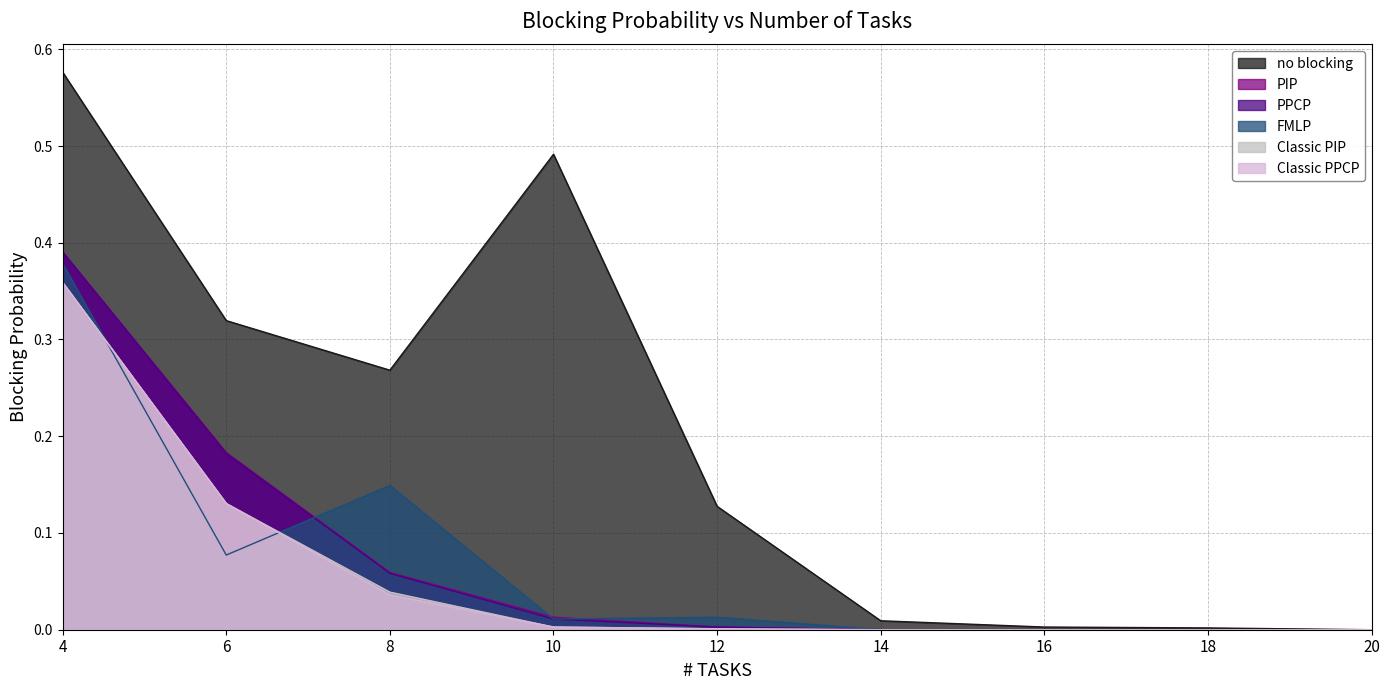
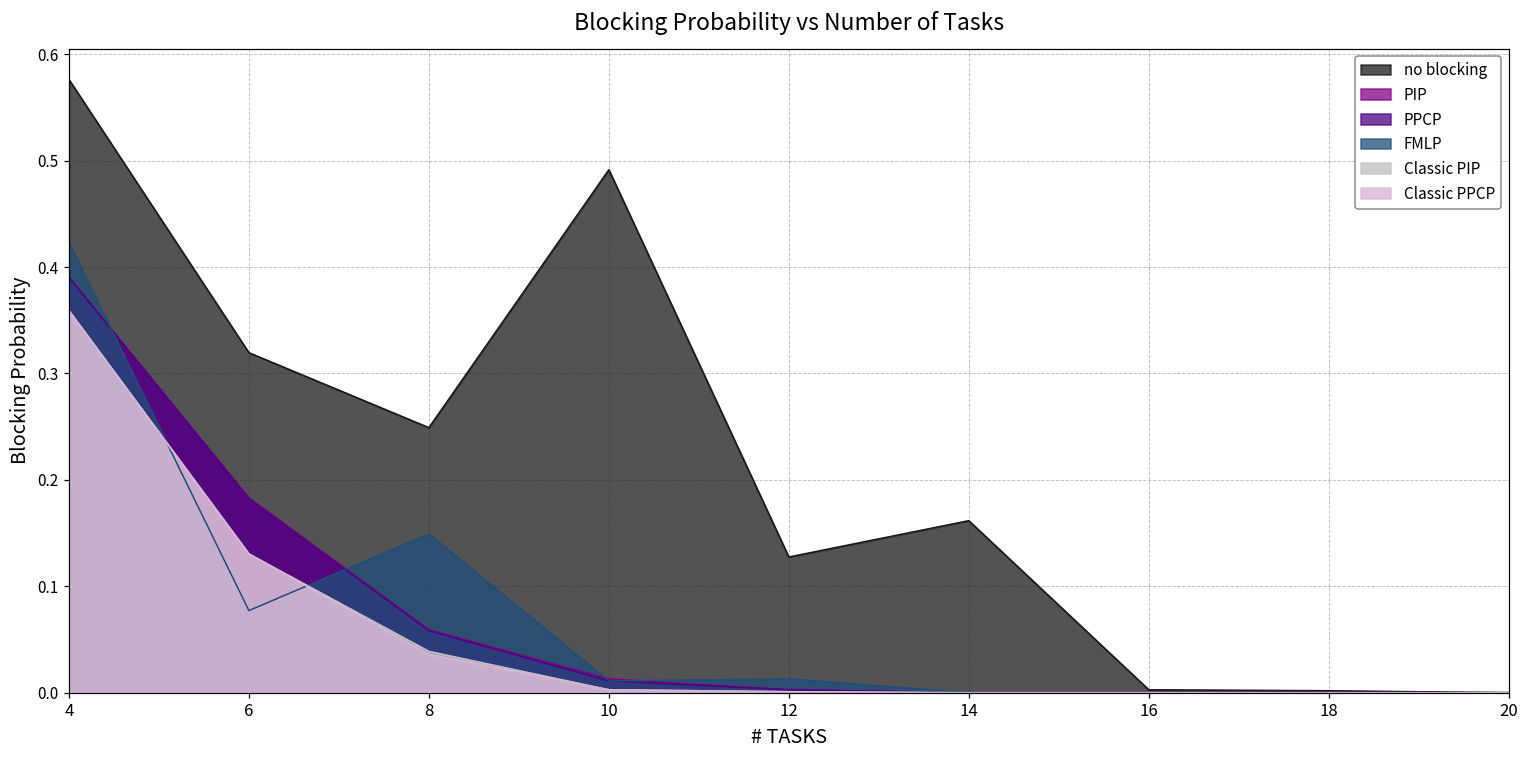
  {
    "no blocking": {
      "4": 0.58,
      "6": 0.32,
-     "8": 0.27,
+     "8": 0.25,
      "10": 0.49,
      "12": 0.13,
-     "14": 0.01,
+     "14": 0.16,
      "16": 0.00
    },
    "FMLP": {
-     "4": 0.38,
+     "4": 0.42,
      "6": 0.08,
      "8": 0.15,
      "12": 0.01
    }
  }
